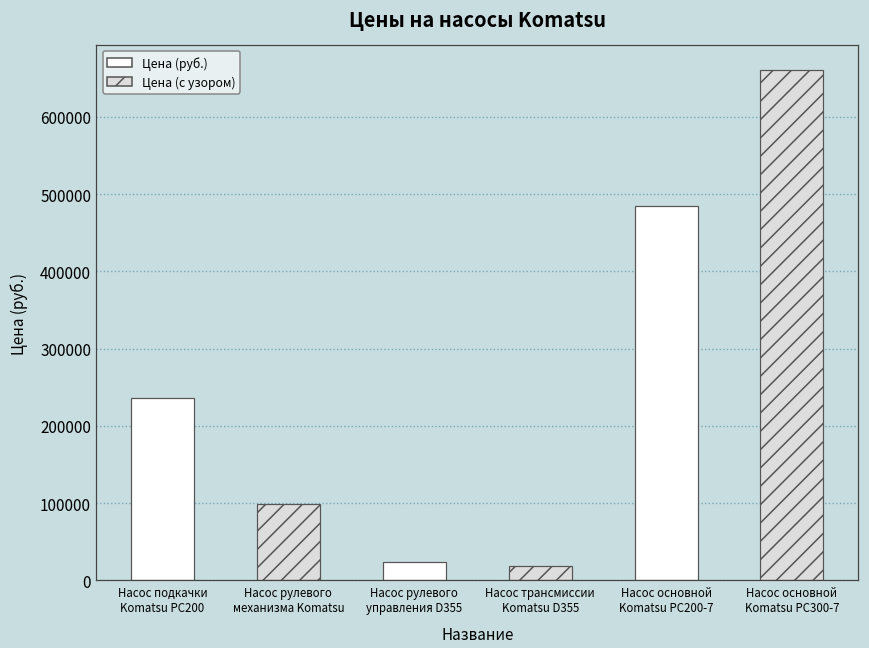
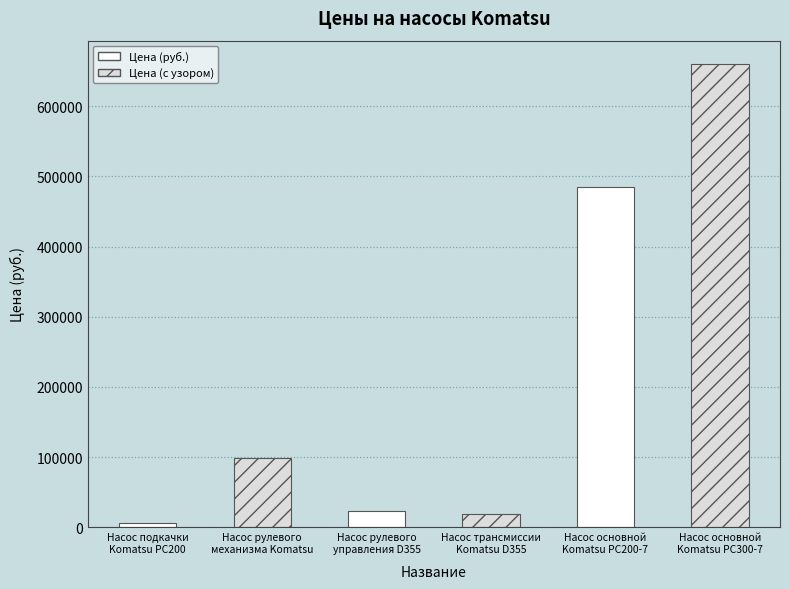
  {
-   "Насос подкачки Komatsu PC200": 240000,
+   "Насос подкачки Komatsu PC200": 10000,
    "Насос рулевого механизма Komatsu": 100000,
    "Насос рулевого управления D355": 20000,
    "Насос трансмиссии Komatsu D355": 20000,
    "Насос основной Komatsu PC200-7": 490000,
    "Насос основной Komatsu PC300-7": 660000
  }
